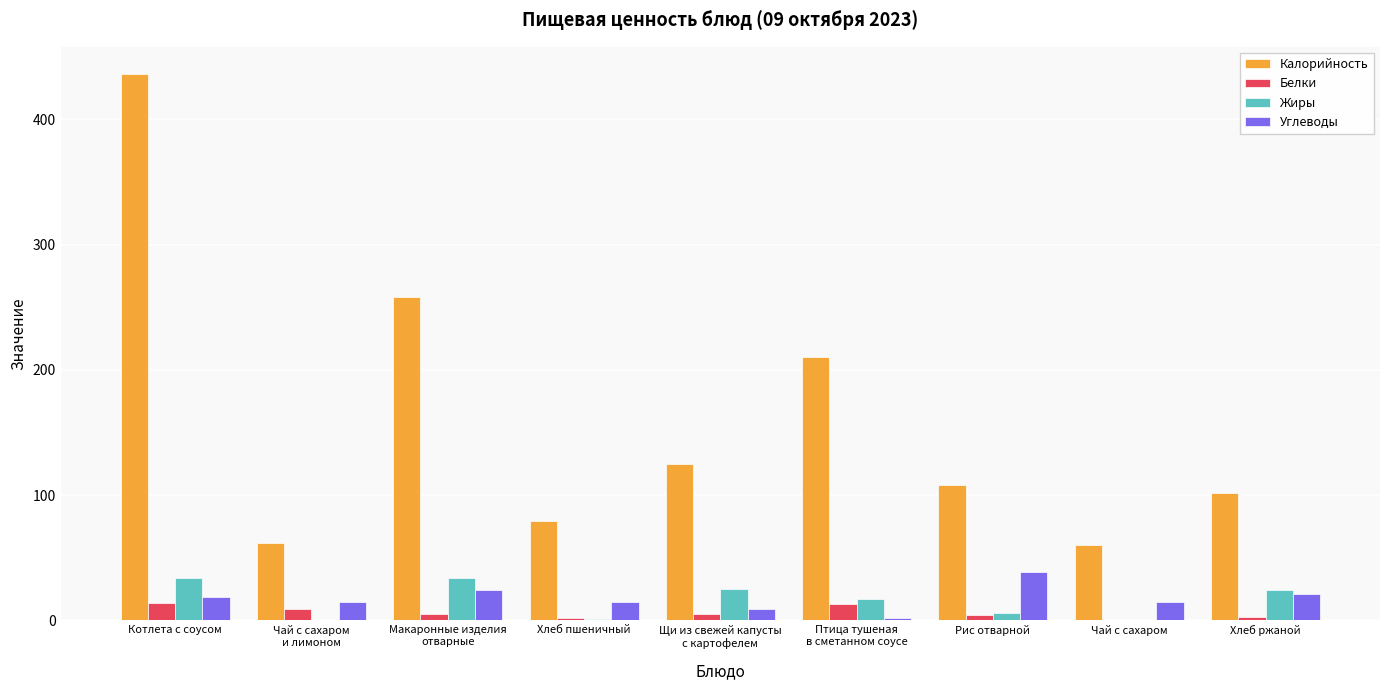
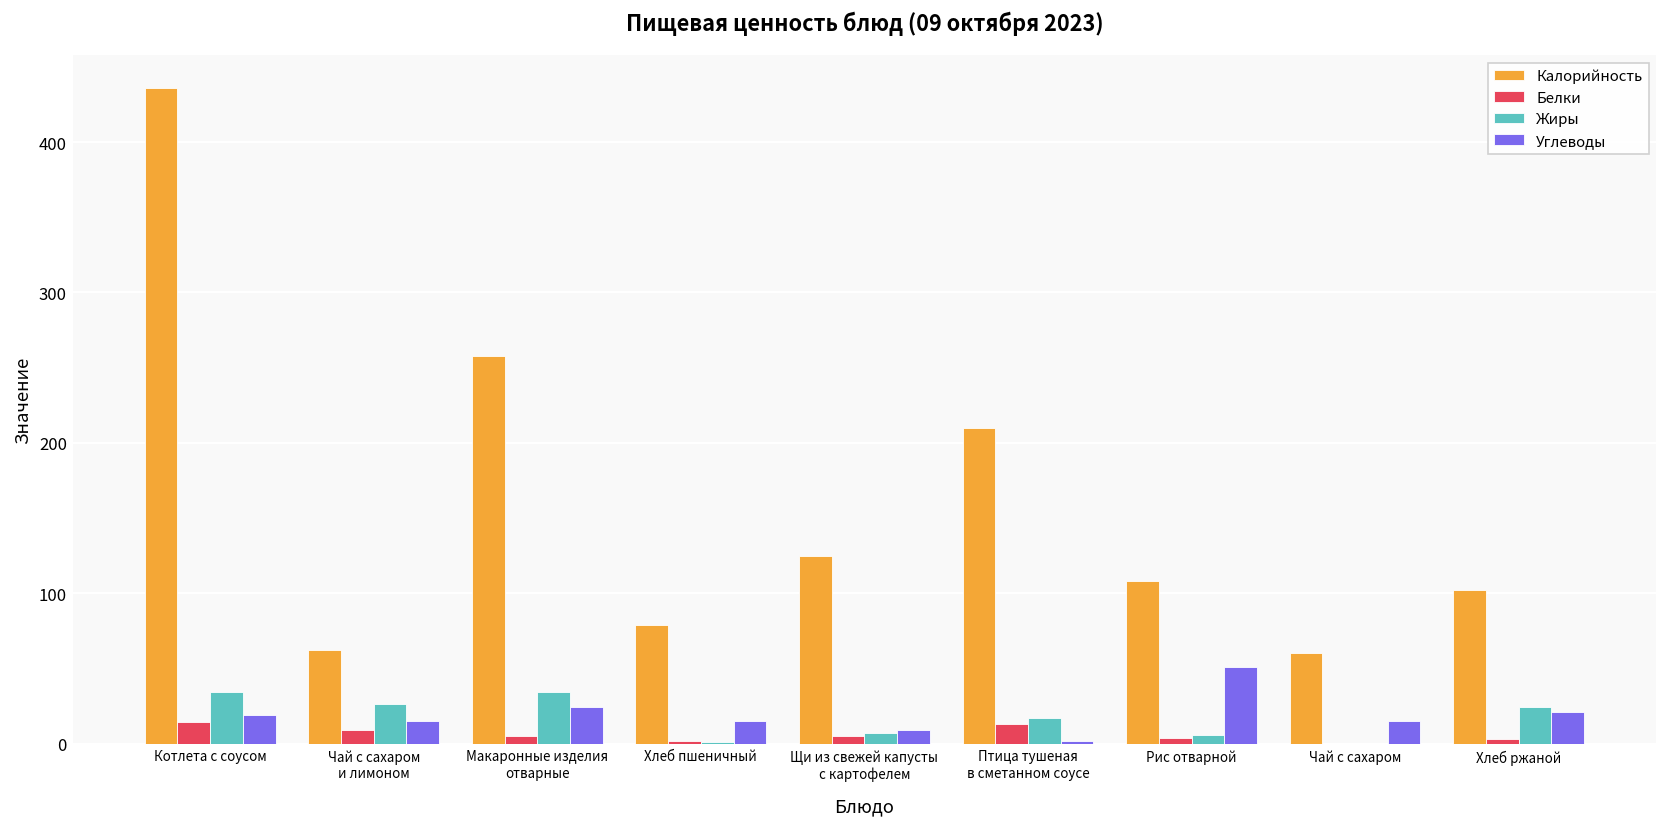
  {
    "Калорийность": {
      "Котлета с соусом": 436,
      "Чай с сахаром и лимоном": 62,
      "Макаронные изделия отварные": 258,
      "Хлеб пшеничный": 79,
      "Щи из свежей капусты с картофелем": 125,
      "Птица тушеная в сметанном соусе": 210,
      "Рис отварной": 108,
      "Чай с сахаром": 60,
      "Хлеб ржаной": 102
    },
    "Белки": {
      "Котлета с соусом": 14,
      "Чай с сахаром и лимоном": 9,
      "Макаронные изделия отварные": 5,
      "Хлеб пшеничный": 2,
      "Щи из свежей капусты с картофелем": 5,
      "Птица тушеная в сметанном соусе": 13,
      "Рис отварной": 4,
      "Чай с сахаром": 0,
      "Хлеб ржаной": 3
    },
    "Жиры": {
      "Котлета с соусом": 34,
-     "Чай с сахаром и лимоном": 0,
+     "Чай с сахаром и лимоном": 26,
      "Макаронные изделия отварные": 34,
-     "Щи из свежей капусты с картофелем": 25,
+     "Щи из свежей капусты с картофелем": 7,
      "Птица тушеная в сметанном соусе": 17,
      "Рис отварной": 6,
      "Чай с сахаром": 0,
      "Хлеб ржаной": 24
    },
    "Углеводы": {
      "Котлета с соусом": 19,
      "Чай с сахаром и лимоном": 15,
      "Макаронные изделия отварные": 24,
      "Хлеб пшеничный": 15,
      "Щи из свежей капусты с картофелем": 9,
      "Птица тушеная в сметанном соусе": 2,
-     "Рис отварной": 39,
+     "Рис отварной": 51,
      "Чай с сахаром": 15,
      "Хлеб ржаной": 21
    }
  }
